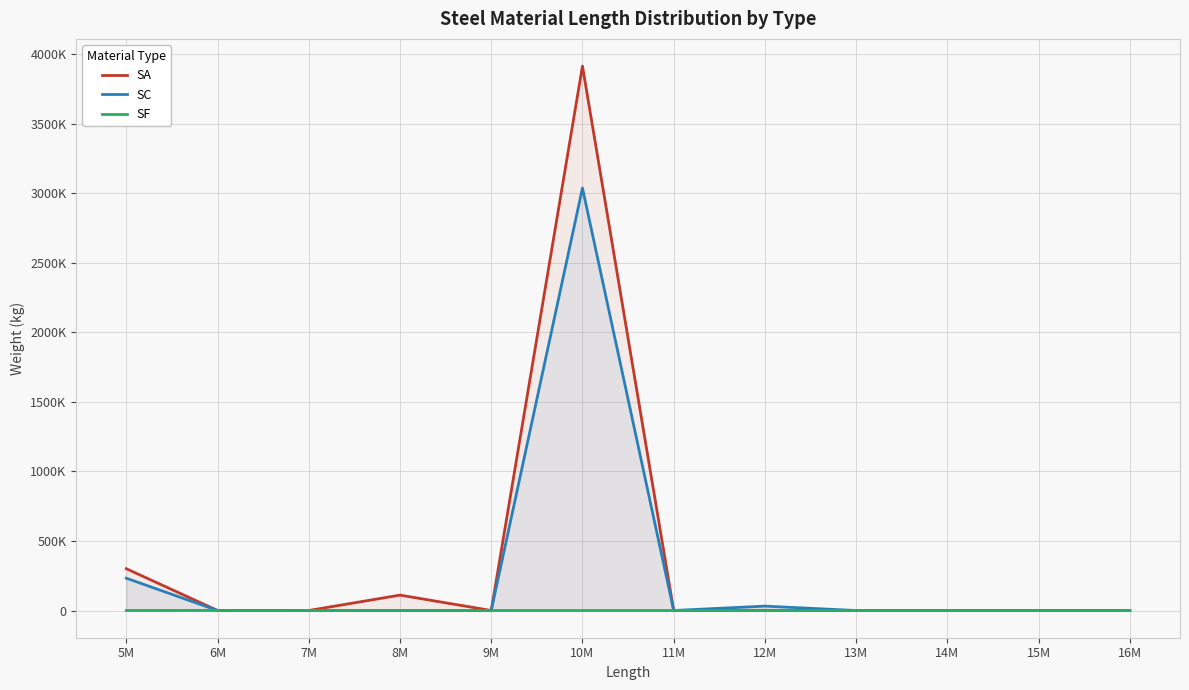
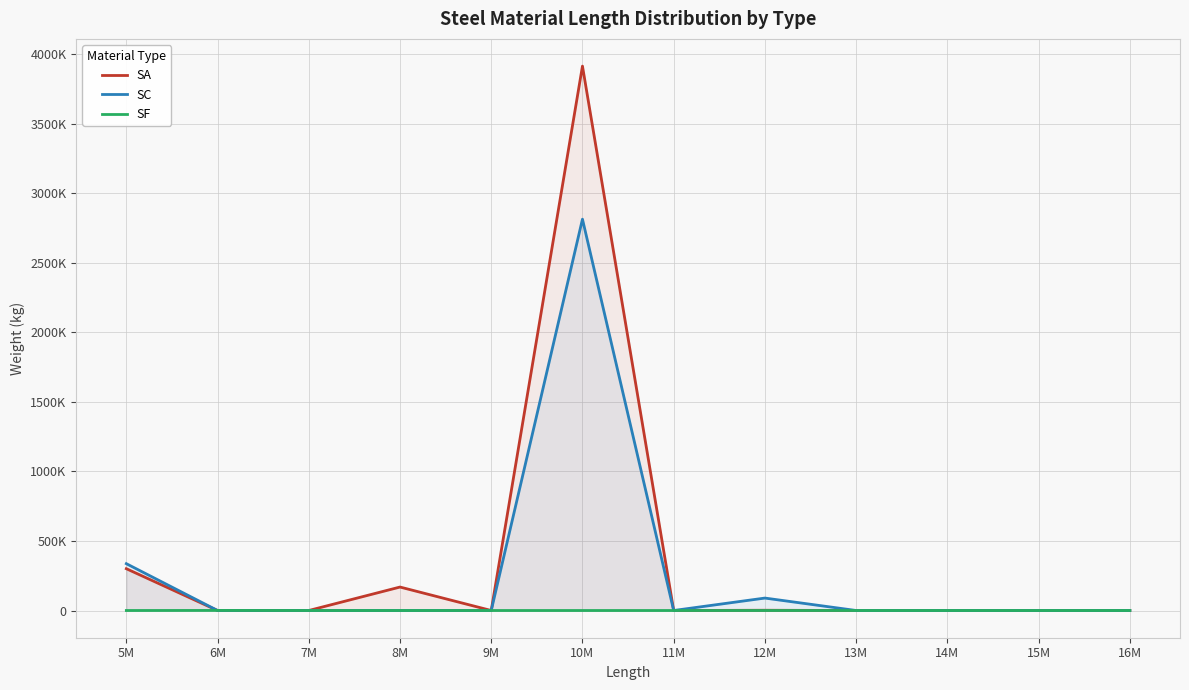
  {
    "SA": {
      "5M": 300000,
-     "8M": 110000,
+     "8M": 170000,
      "10M": 3910000
    },
    "SC": {
-     "5M": 230000,
-     "10M": 3040000,
-     "12M": 30000
+     "5M": 340000,
+     "10M": 2810000,
+     "12M": 90000
    },
    "SF": {
      "5M": 0,
      "10M": 0
    }
  }
